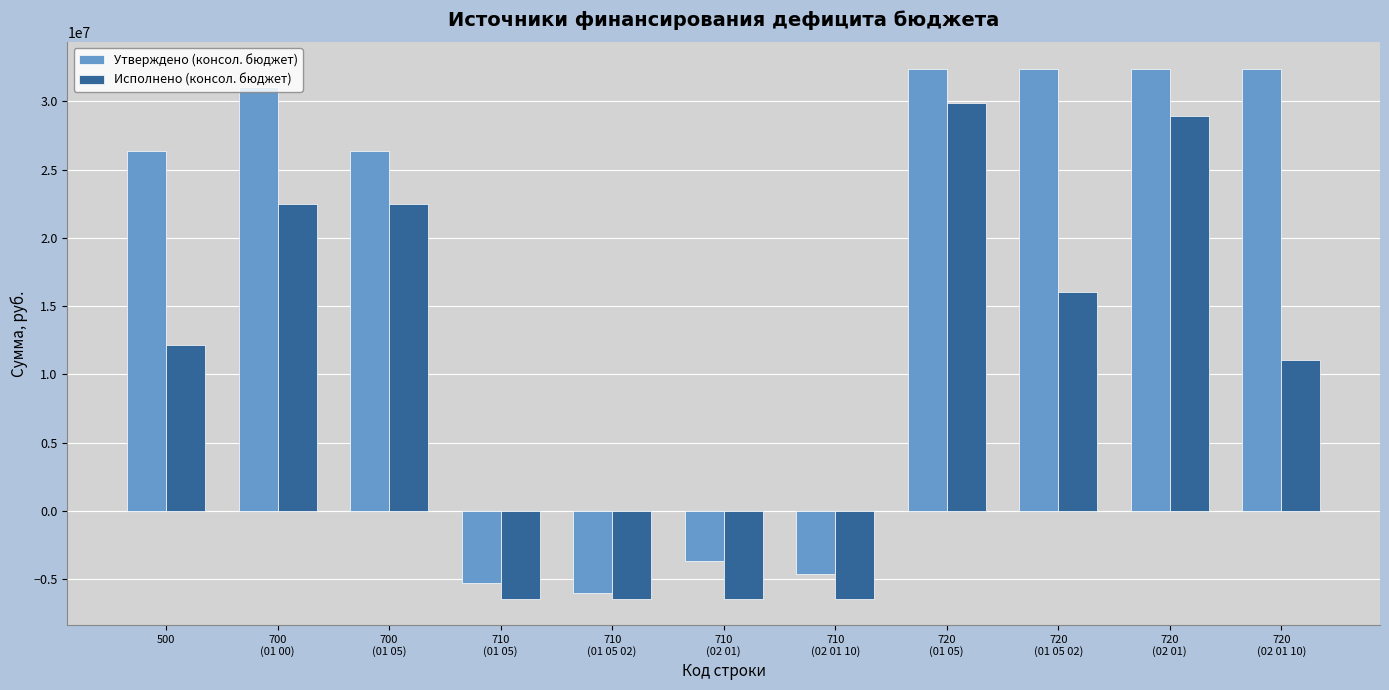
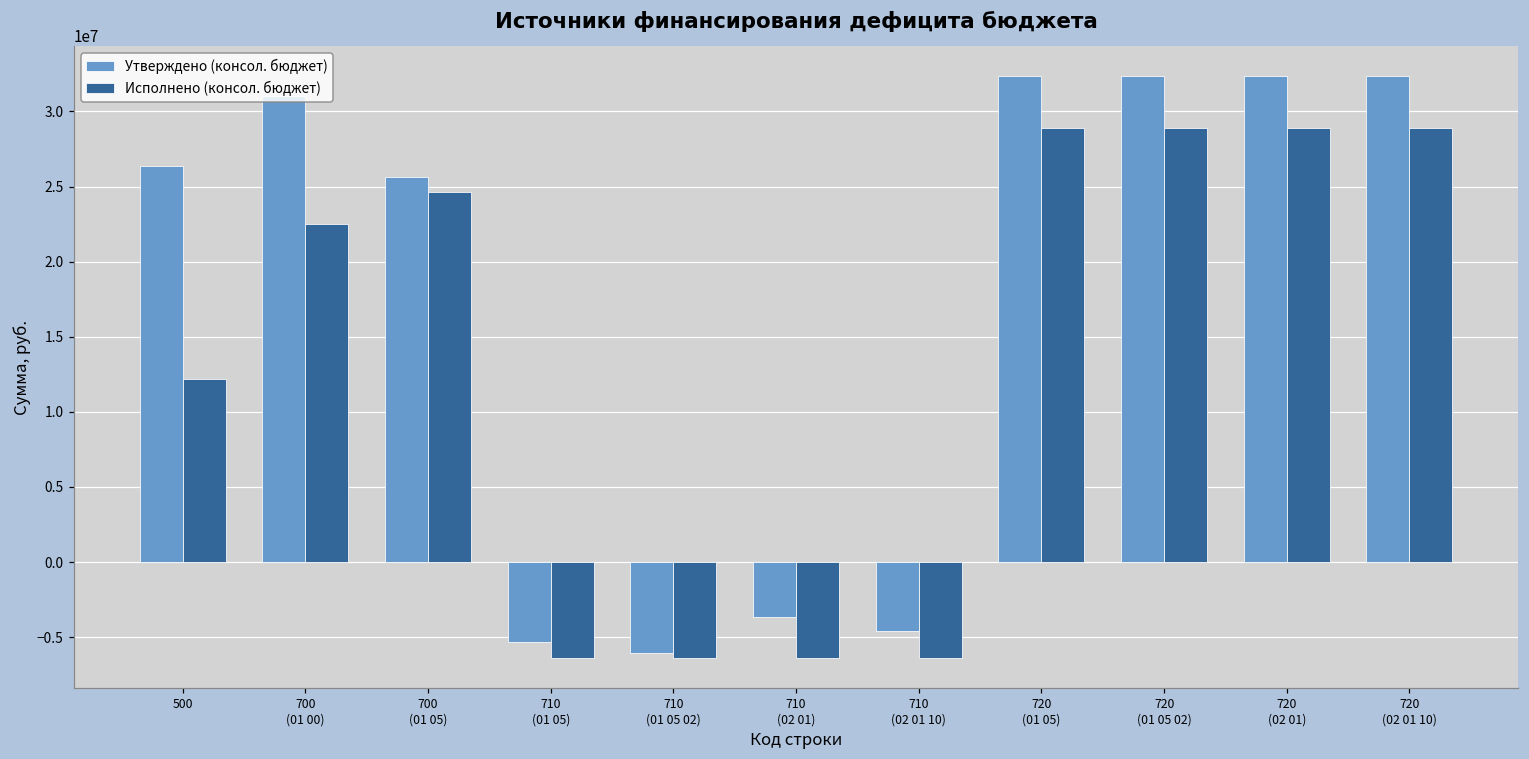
  {
    "Утверждено (консол. бюджет)": {
      "500": 26300000,
-     "700 (01 05)": 26300000,
+     "700 (01 05)": 25600000,
      "710 (01 05)": -5300000,
      "710 (01 05 02)": -6000000,
      "710 (02 01)": -3700000,
      "710 (02 01 10)": -4600000,
      "720 (01 05)": 32400000,
      "720 (01 05 02)": 32400000,
      "720 (02 01)": 32400000,
      "720 (02 01 10)": 32400000
    },
    "Исполнено (консол. бюджет)": {
      "500": 12200000,
      "700 (01 00)": 22500000,
-     "700 (01 05)": 22500000,
+     "700 (01 05)": 24700000,
      "710 (01 05)": -6400000,
      "710 (01 05 02)": -6400000,
      "710 (02 01)": -6400000,
      "710 (02 01 10)": -6400000,
-     "720 (01 05)": 29900000,
-     "720 (01 05 02)": 16000000,
+     "720 (01 05)": 28900000,
+     "720 (01 05 02)": 28900000,
      "720 (02 01)": 28900000,
-     "720 (02 01 10)": 11100000
+     "720 (02 01 10)": 28900000
    }
  }
